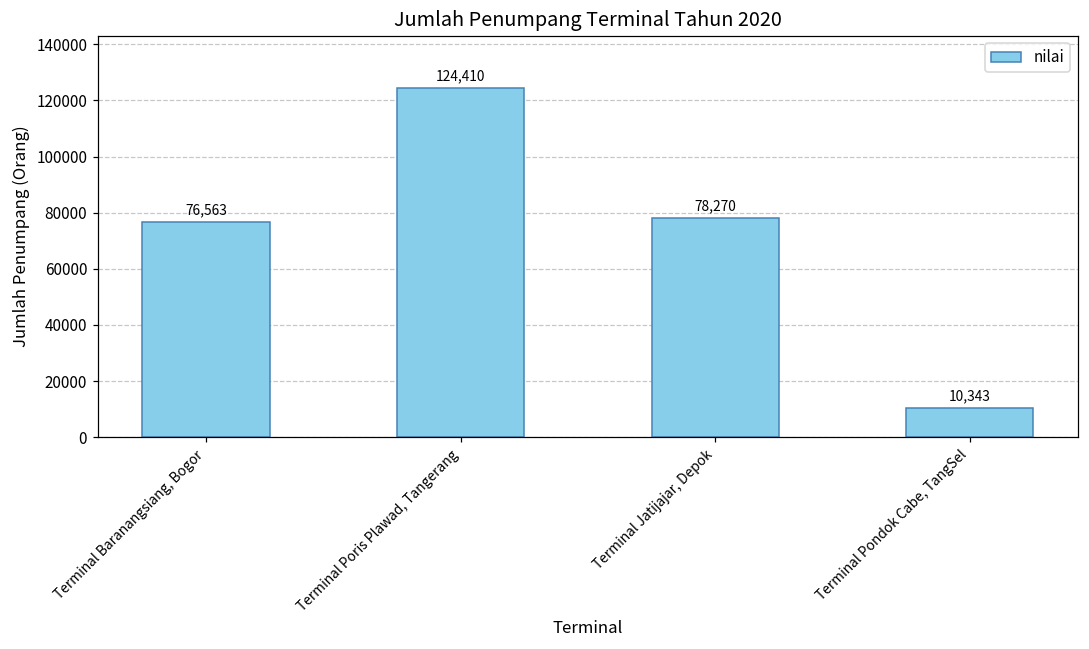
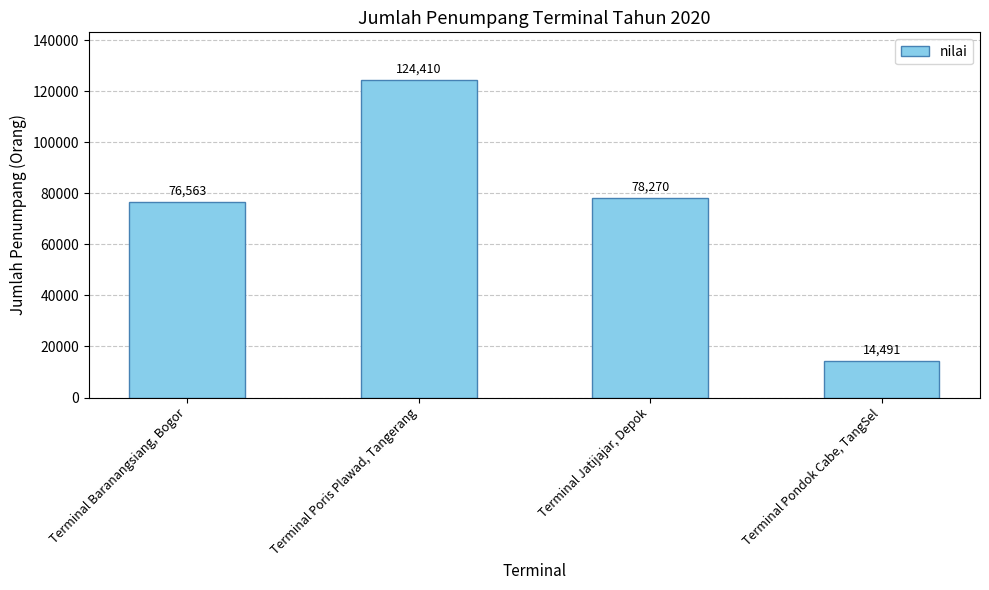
  {
    "Terminal Baranangsiang, Bogor": "76,563",
    "Terminal Poris Plawad, Tangerang": "124,410",
    "Terminal Jatijajar, Depok": "78,270",
-   "Terminal Pondok Cabe, TangSel": "10,343"
+   "Terminal Pondok Cabe, TangSel": "14,491"
  }
